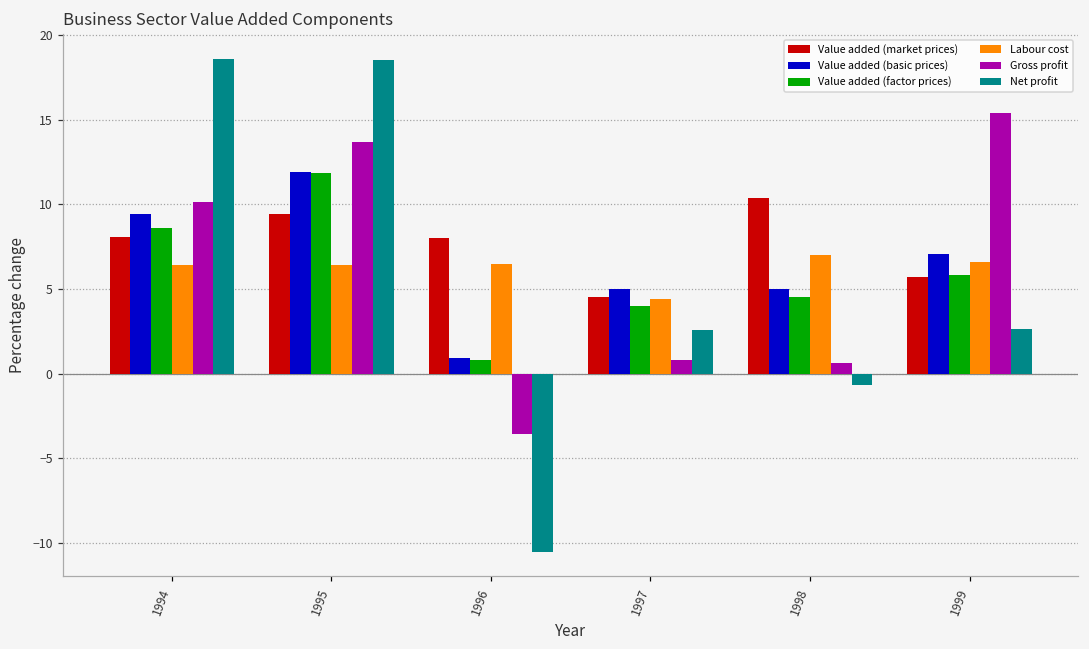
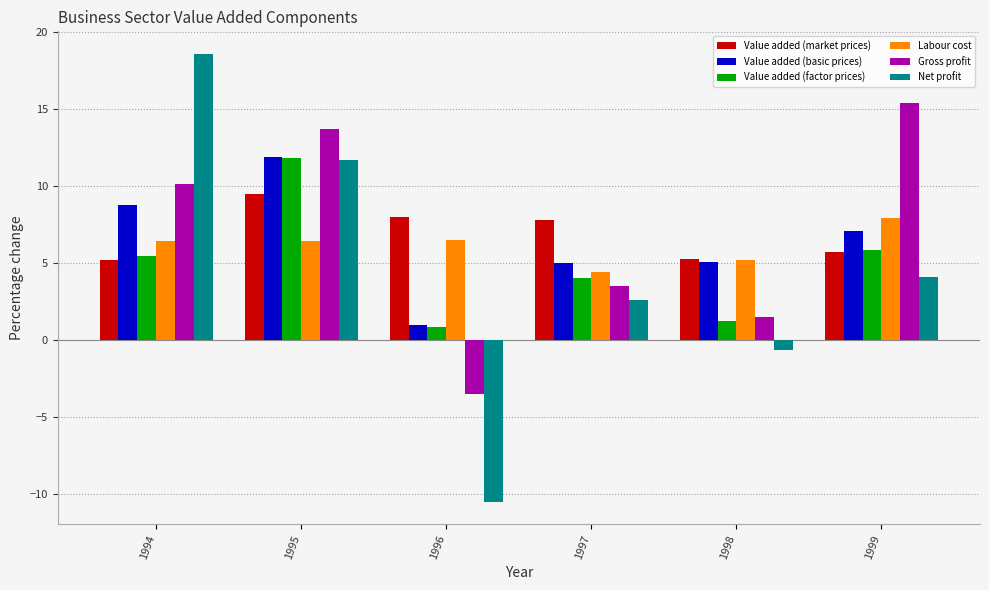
  {
    "Value added (market prices)": {
-     "1994": 8.1,
+     "1994": 5.2,
      "1995": 9.4,
      "1996": 8.0,
-     "1997": 4.5,
-     "1998": 10.4,
+     "1997": 7.8,
+     "1998": 5.2,
      "1999": 5.7
    },
    "Value added (basic prices)": {
-     "1994": 9.4,
+     "1994": 8.8,
      "1995": 11.9,
      "1996": 0.9,
      "1997": 5.0,
      "1998": 5.0,
      "1999": 7.1
    },
    "Value added (factor prices)": {
-     "1994": 8.6,
+     "1994": 5.4,
      "1995": 11.8,
      "1996": 0.8,
      "1997": 4.0,
-     "1998": 4.5,
+     "1998": 1.2,
      "1999": 5.8
    },
    "Labour cost": {
      "1994": 6.4,
      "1995": 6.4,
      "1996": 6.5,
      "1997": 4.4,
-     "1998": 7.0,
-     "1999": 6.6
+     "1998": 5.1,
+     "1999": 7.9
    },
    "Gross profit": {
      "1994": 10.1,
      "1995": 13.7,
      "1996": -3.6,
-     "1997": 0.8,
-     "1998": 0.7,
+     "1997": 3.5,
+     "1998": 1.5,
      "1999": 15.4
    },
    "Net profit": {
      "1994": 18.6,
-     "1995": 18.5,
+     "1995": 11.7,
      "1996": -10.5,
      "1997": 2.6,
      "1998": -0.7,
-     "1999": 2.6
+     "1999": 4.1
    }
  }
